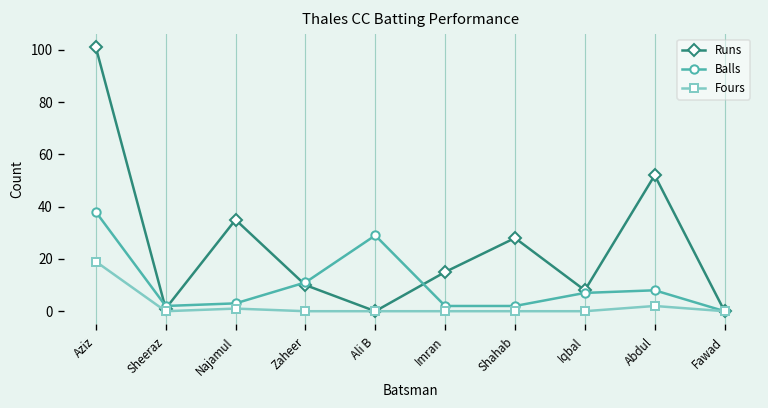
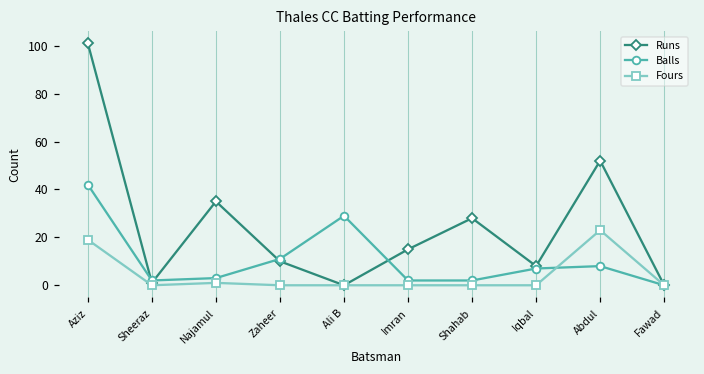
  {
    "Runs": {
      "Aziz": 101,
      "Najamul": 35,
      "Imran": 15,
      "Shahab": 28,
      "Abdul": 52
    },
    "Balls": {
-     "Aziz": 38,
+     "Aziz": 42,
      "Najamul": 3,
      "Ali B": 29,
      "Imran": 2,
      "Shahab": 2,
      "Abdul": 8
    },
    "Fours": {
      "Aziz": 19,
      "Najamul": 1,
      "Zaheer": 0,
      "Imran": 0,
      "Shahab": 0,
      "Iqbal": 0,
-     "Abdul": 2
+     "Abdul": 23
    }
  }
